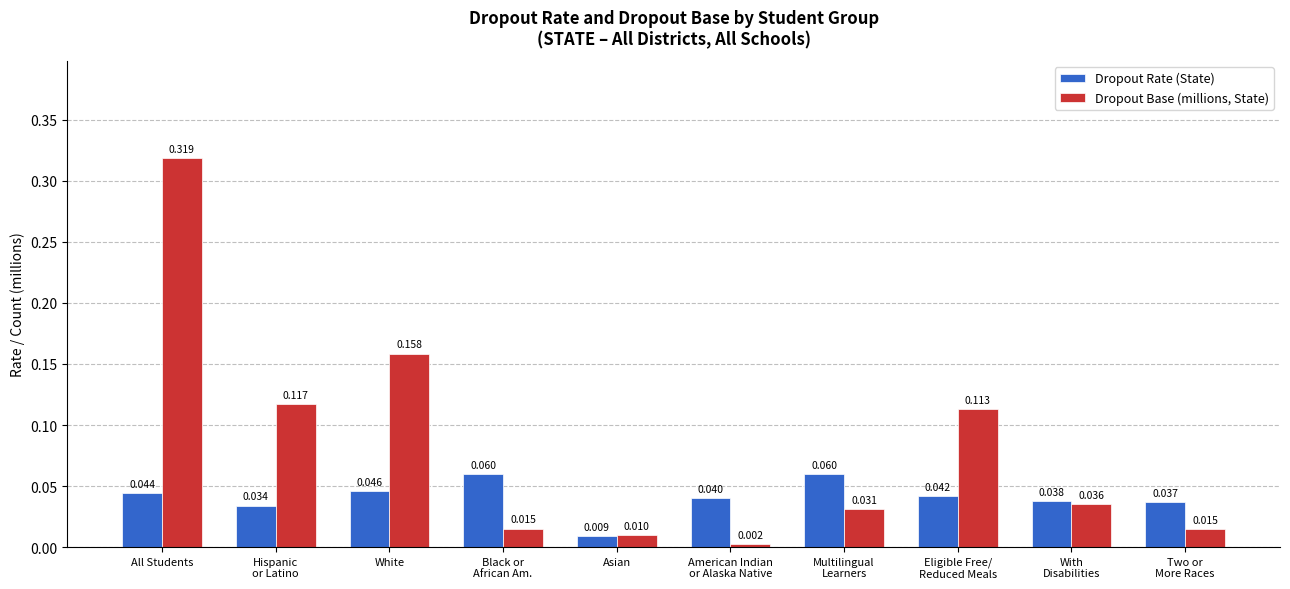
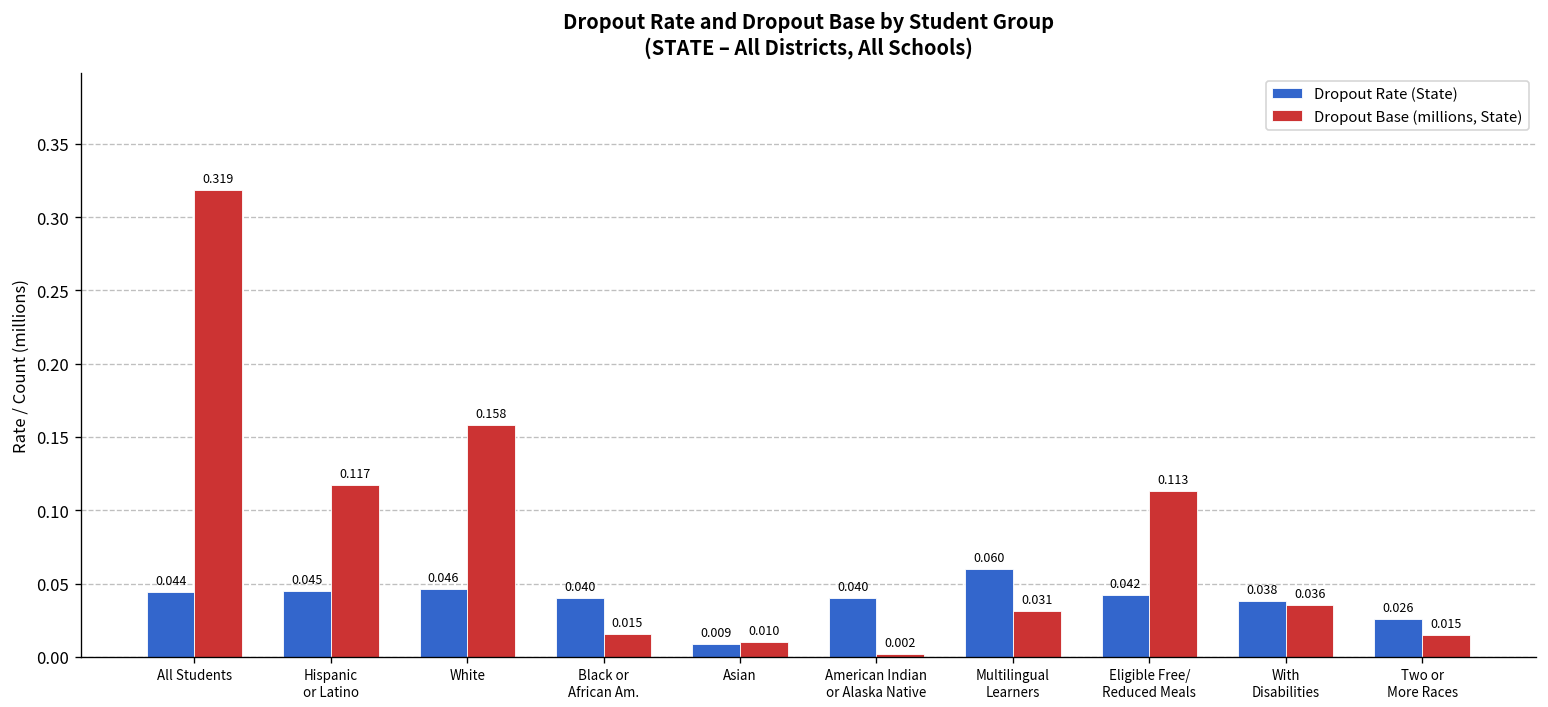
  {
    "Dropout Rate (State)": {
      "All Students": 0.044,
-     "Hispanic or Latino": 0.034,
+     "Hispanic or Latino": 0.045,
      "White": 0.046,
-     "Black or African Am.": 0.060,
+     "Black or African Am.": 0.040,
      "Asian": 0.009,
      "American Indian or Alaska Native": 0.040,
      "Multilingual Learners": 0.060,
      "Eligible Free/ Reduced Meals": 0.042,
      "With Disabilities": 0.038,
-     "Two or More Races": 0.037
+     "Two or More Races": 0.026
    },
    "Dropout Base (millions, State)": {
      "All Students": 0.319,
      "Hispanic or Latino": 0.117,
      "White": 0.158,
      "Black or African Am.": 0.015,
      "Asian": 0.010,
      "American Indian or Alaska Native": 0.002,
      "Multilingual Learners": 0.031,
      "Eligible Free/ Reduced Meals": 0.113,
      "With Disabilities": 0.036,
      "Two or More Races": 0.015
    }
  }
